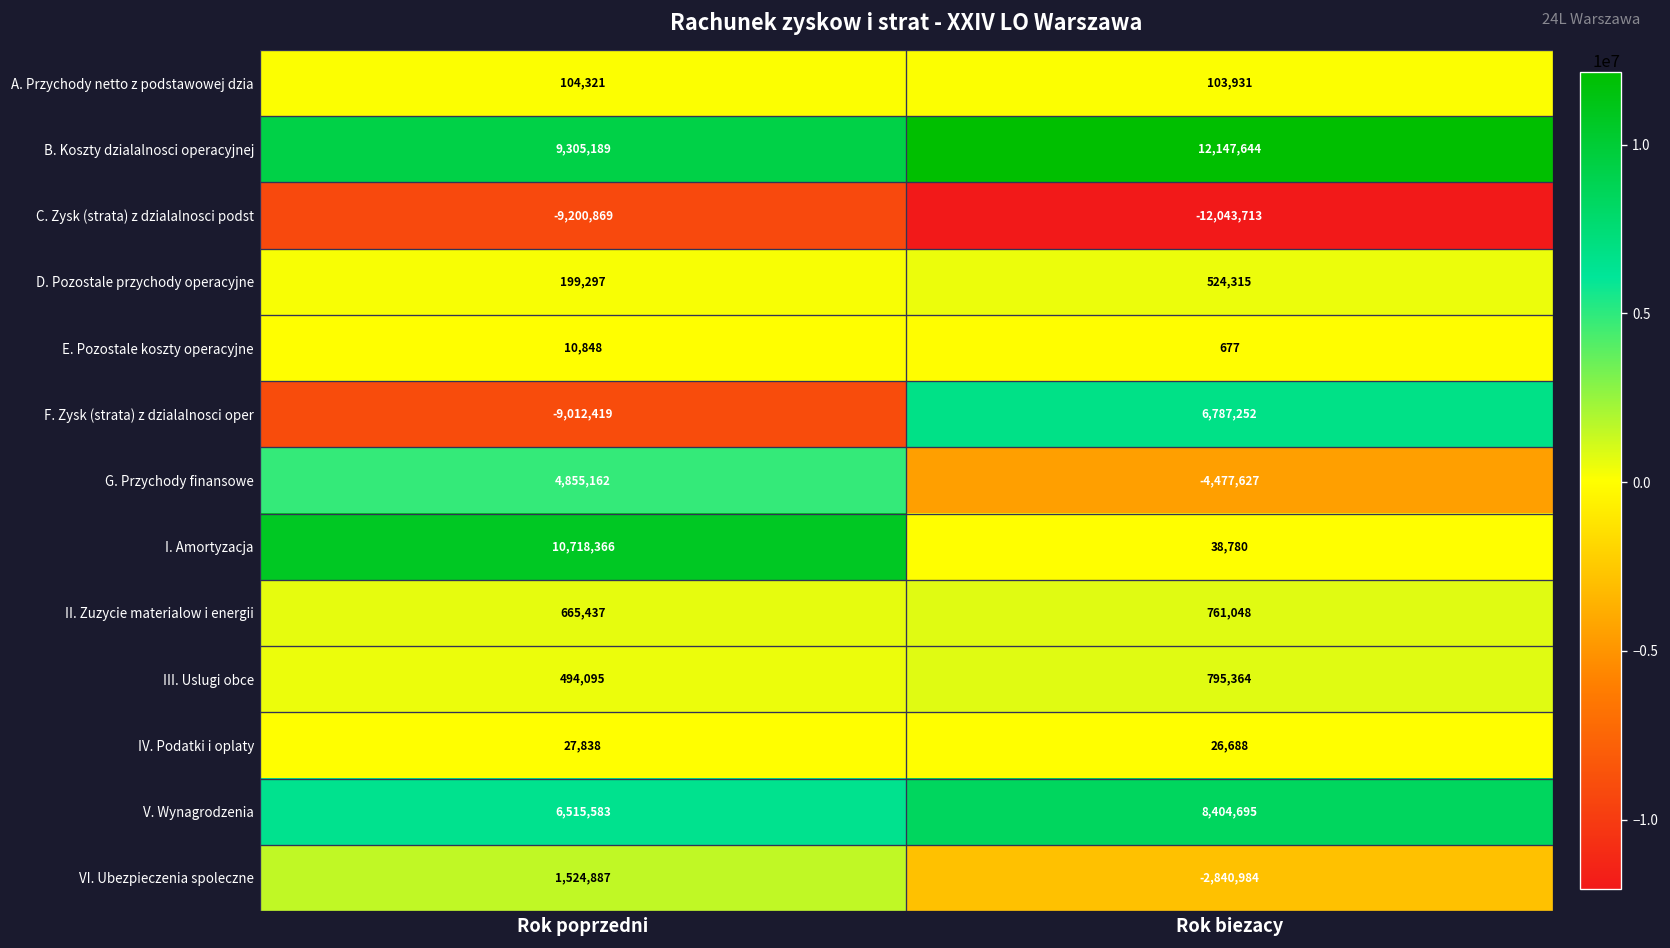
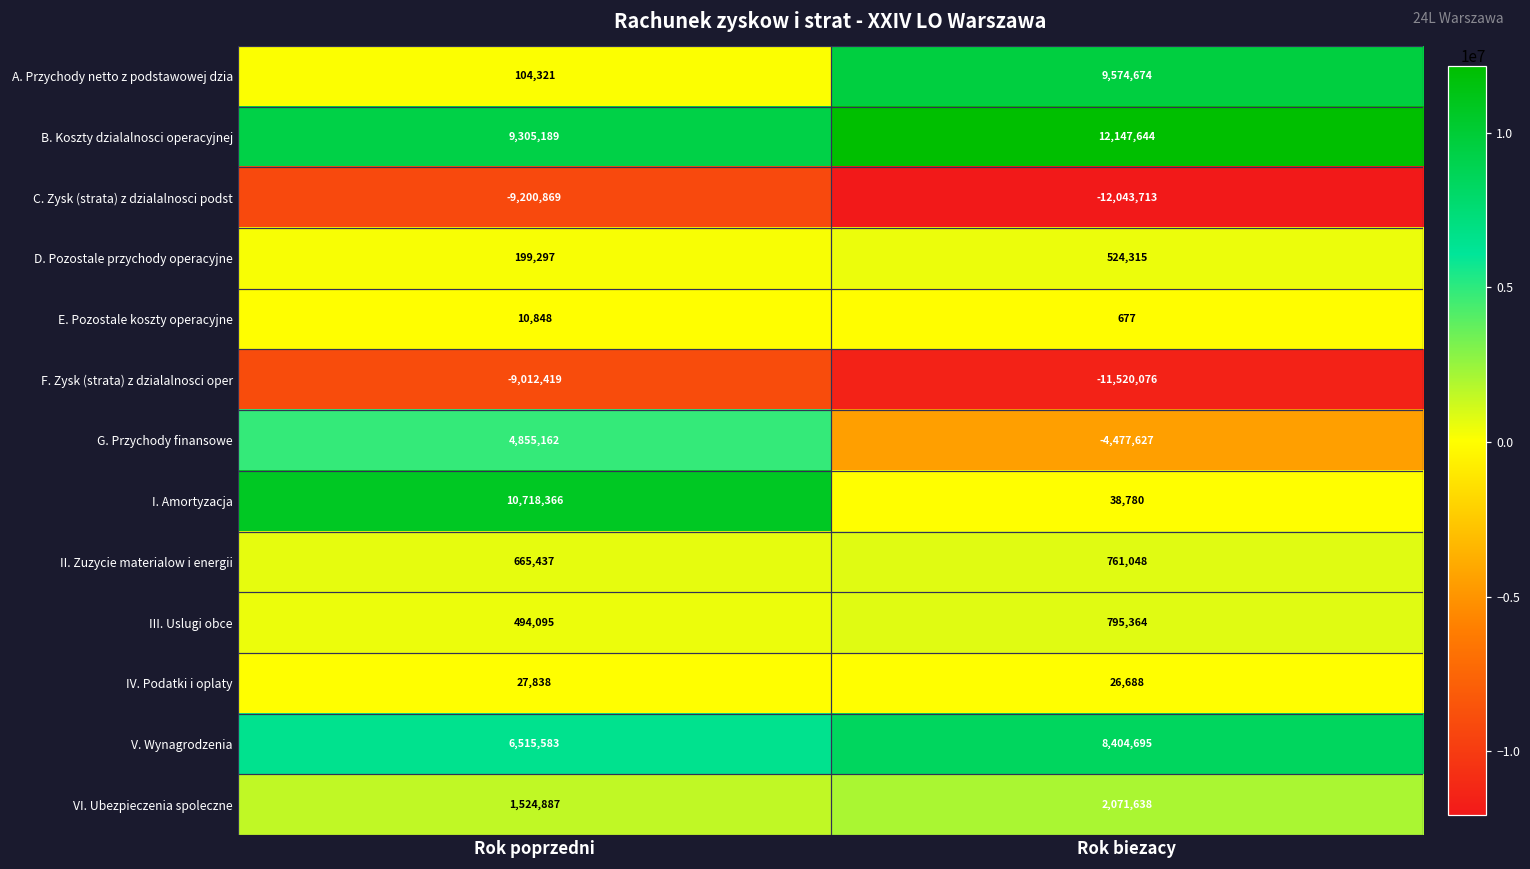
  {
    "A. Przychody netto z podstawowej dzia": {
      "Rok poprzedni": "104,321",
-     "Rok biezacy": "103,931"
+     "Rok biezacy": "9,574,674"
    },
    "B. Koszty dzialalnosci operacyjnej": {
      "Rok poprzedni": "9,305,189",
      "Rok biezacy": "12,147,644"
    },
    "C. Zysk (strata) z dzialalnosci podst": {
      "Rok poprzedni": "-9,200,869",
      "Rok biezacy": "-12,043,713"
    },
    "D. Pozostale przychody operacyjne": {
      "Rok poprzedni": "199,297",
      "Rok biezacy": "524,315"
    },
    "E. Pozostale koszty operacyjne": {
      "Rok poprzedni": "10,848",
      "Rok biezacy": "677"
    },
    "F. Zysk (strata) z dzialalnosci oper": {
      "Rok poprzedni": "-9,012,419",
-     "Rok biezacy": "6,787,252"
+     "Rok biezacy": "-11,520,076"
    },
    "G. Przychody finansowe": {
      "Rok poprzedni": "4,855,162",
      "Rok biezacy": "-4,477,627"
    },
    "I. Amortyzacja": {
      "Rok poprzedni": "10,718,366",
      "Rok biezacy": "38,780"
    },
    "II. Zuzycie materialow i energii": {
      "Rok poprzedni": "665,437",
      "Rok biezacy": "761,048"
    },
    "III. Uslugi obce": {
      "Rok poprzedni": "494,095",
      "Rok biezacy": "795,364"
    },
    "IV. Podatki i oplaty": {
      "Rok poprzedni": "27,838",
      "Rok biezacy": "26,688"
    },
    "V. Wynagrodzenia": {
      "Rok poprzedni": "6,515,583",
      "Rok biezacy": "8,404,695"
    },
    "VI. Ubezpieczenia spoleczne": {
      "Rok poprzedni": "1,524,887",
-     "Rok biezacy": "-2,840,984"
+     "Rok biezacy": "2,071,638"
    }
  }
